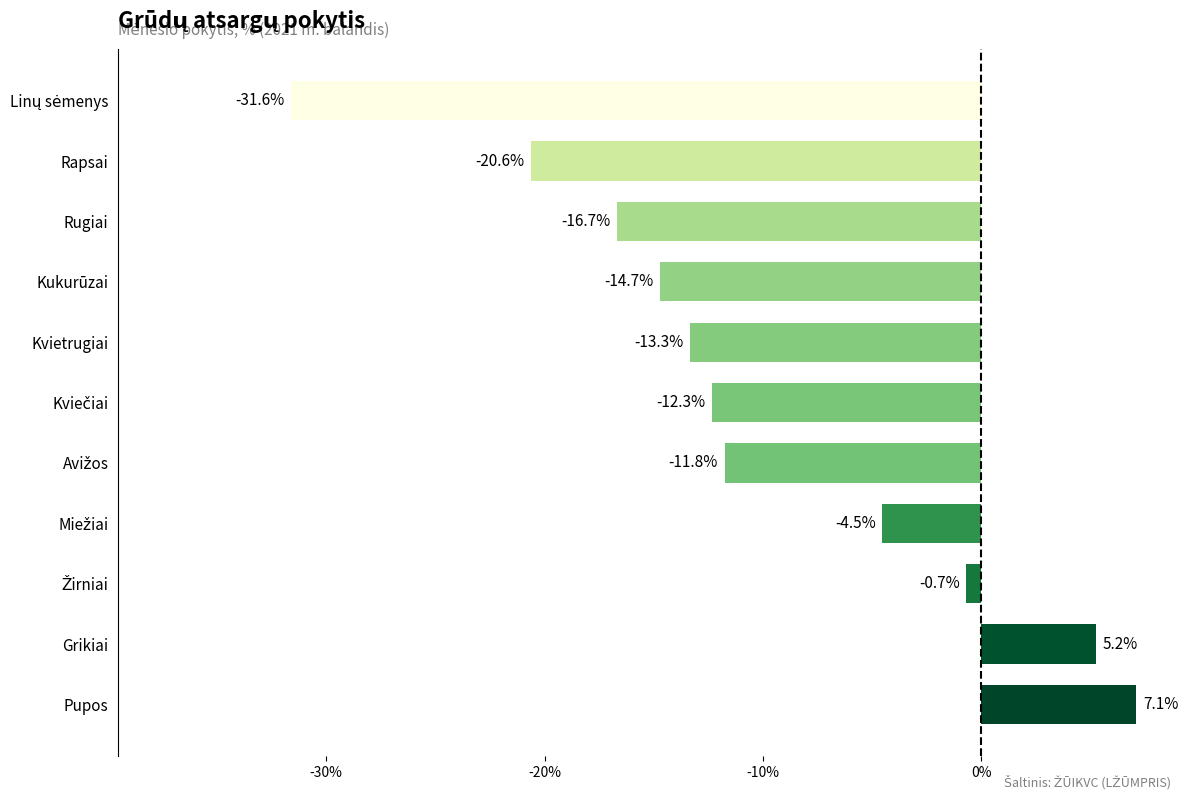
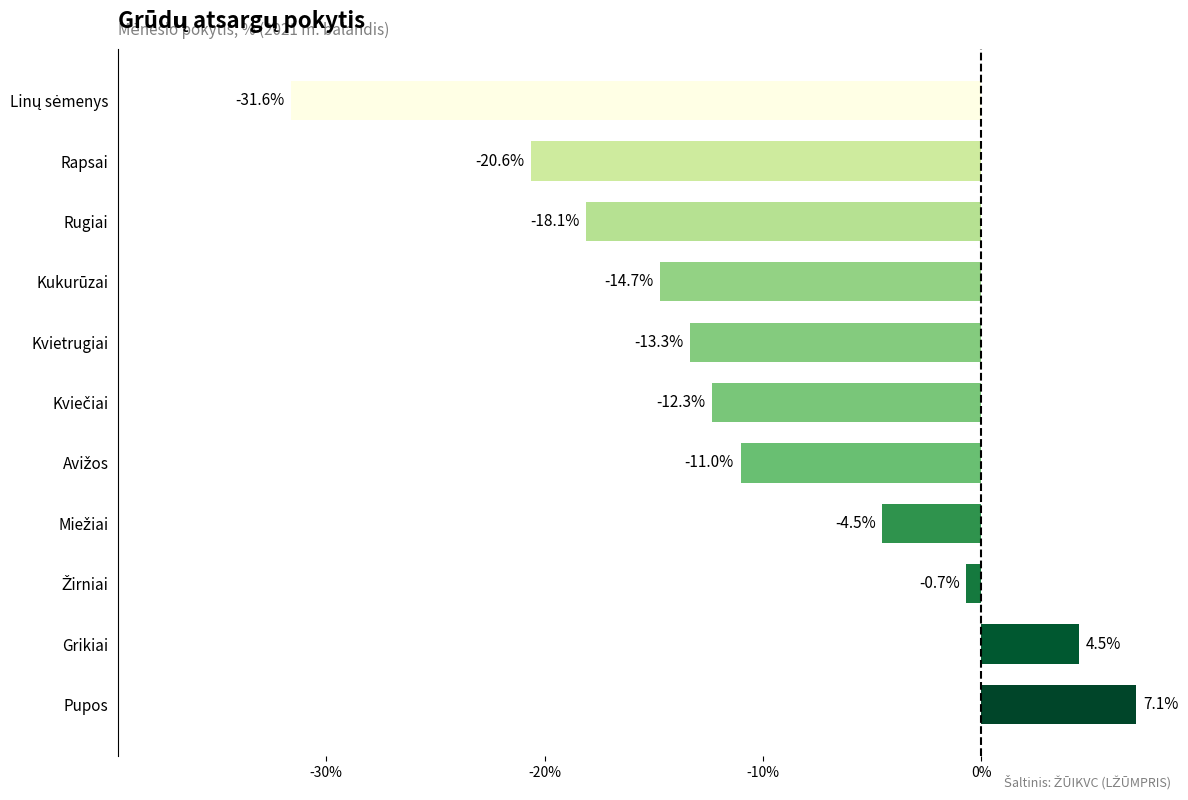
  {
    "Linų sėmenys": "-31.6%",
    "Rapsai": "-20.6%",
-   "Rugiai": "-16.7%",
+   "Rugiai": "-18.1%",
    "Kukurūzai": "-14.7%",
    "Kvietrugiai": "-13.3%",
    "Kviečiai": "-12.3%",
-   "Avižos": "-11.8%",
+   "Avižos": "-11.0%",
    "Miežiai": "-4.5%",
    "Žirniai": "-0.7%",
-   "Grikiai": "5.2%",
+   "Grikiai": "4.5%",
    "Pupos": "7.1%"
  }
